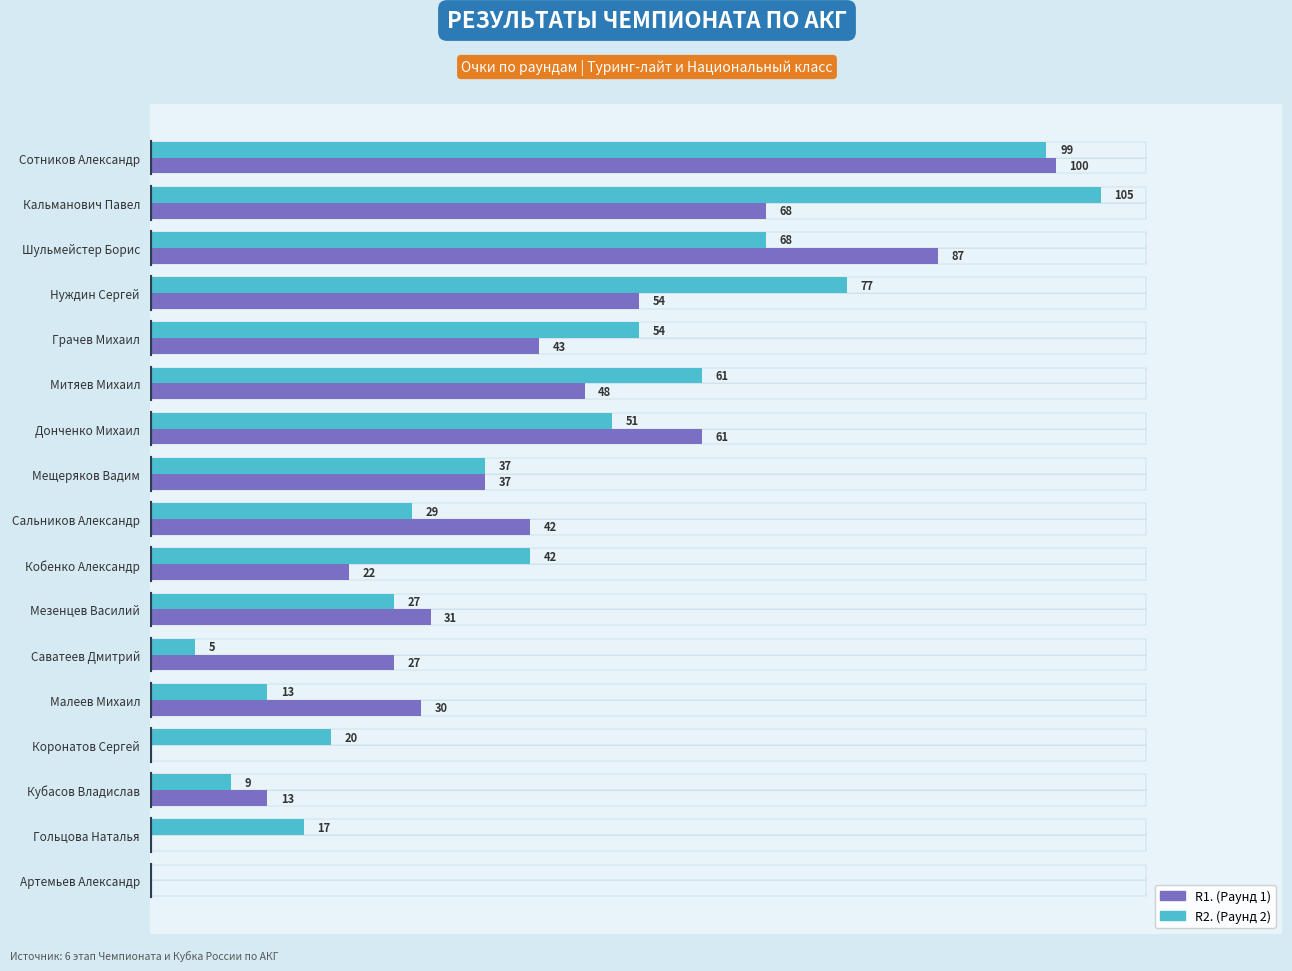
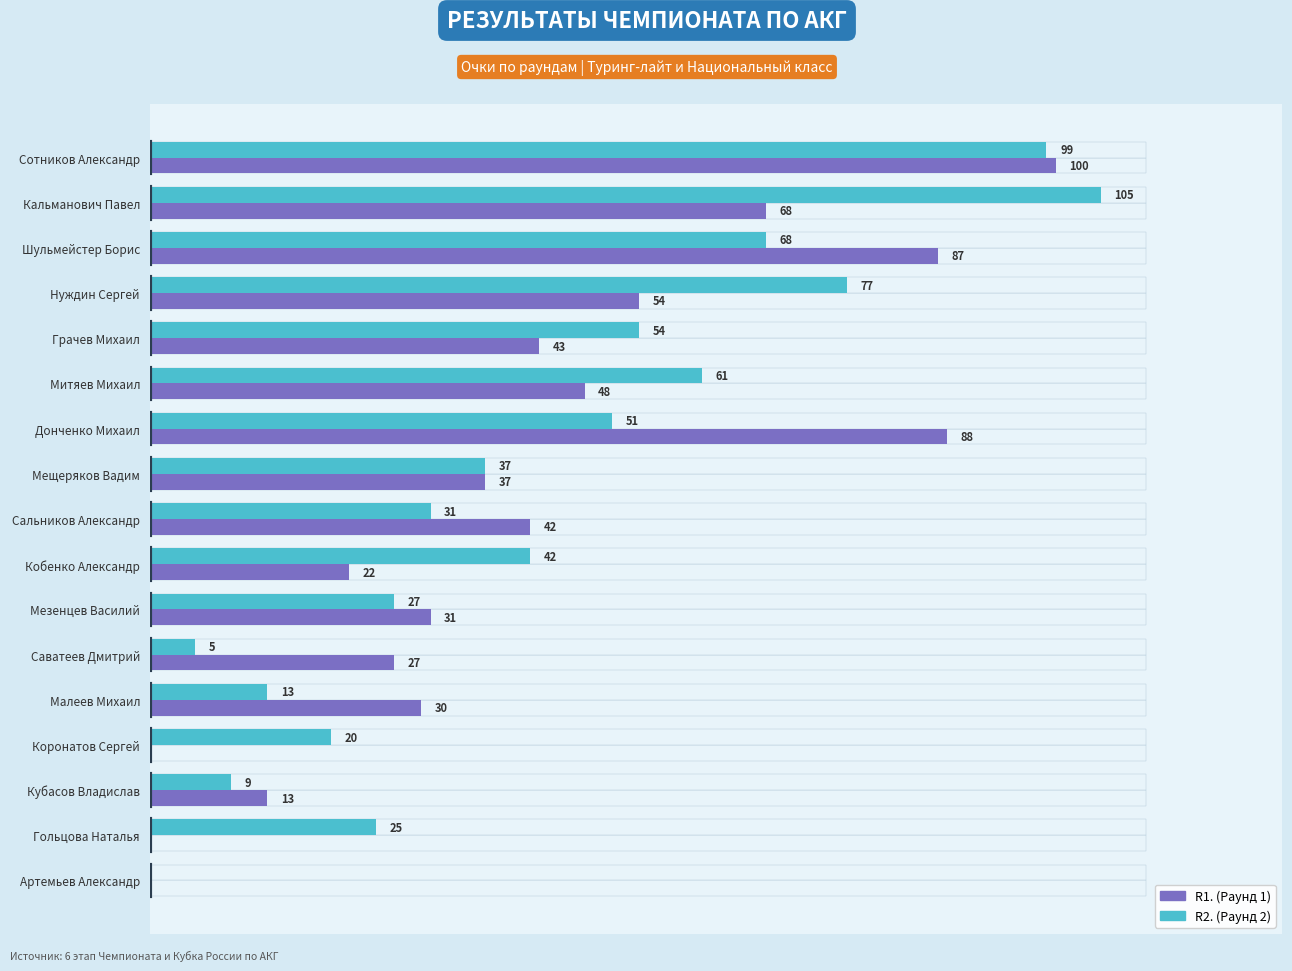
  {
    "R1. (Раунд 1)": {
-     "Донченко Михаил": 61
+     "Донченко Михаил": 88
    },
    "R2. (Раунд 2)": {
-     "Сальников Александр": 29,
-     "Гольцова Наталья": 17
+     "Сальников Александр": 31,
+     "Гольцова Наталья": 25
    }
  }
